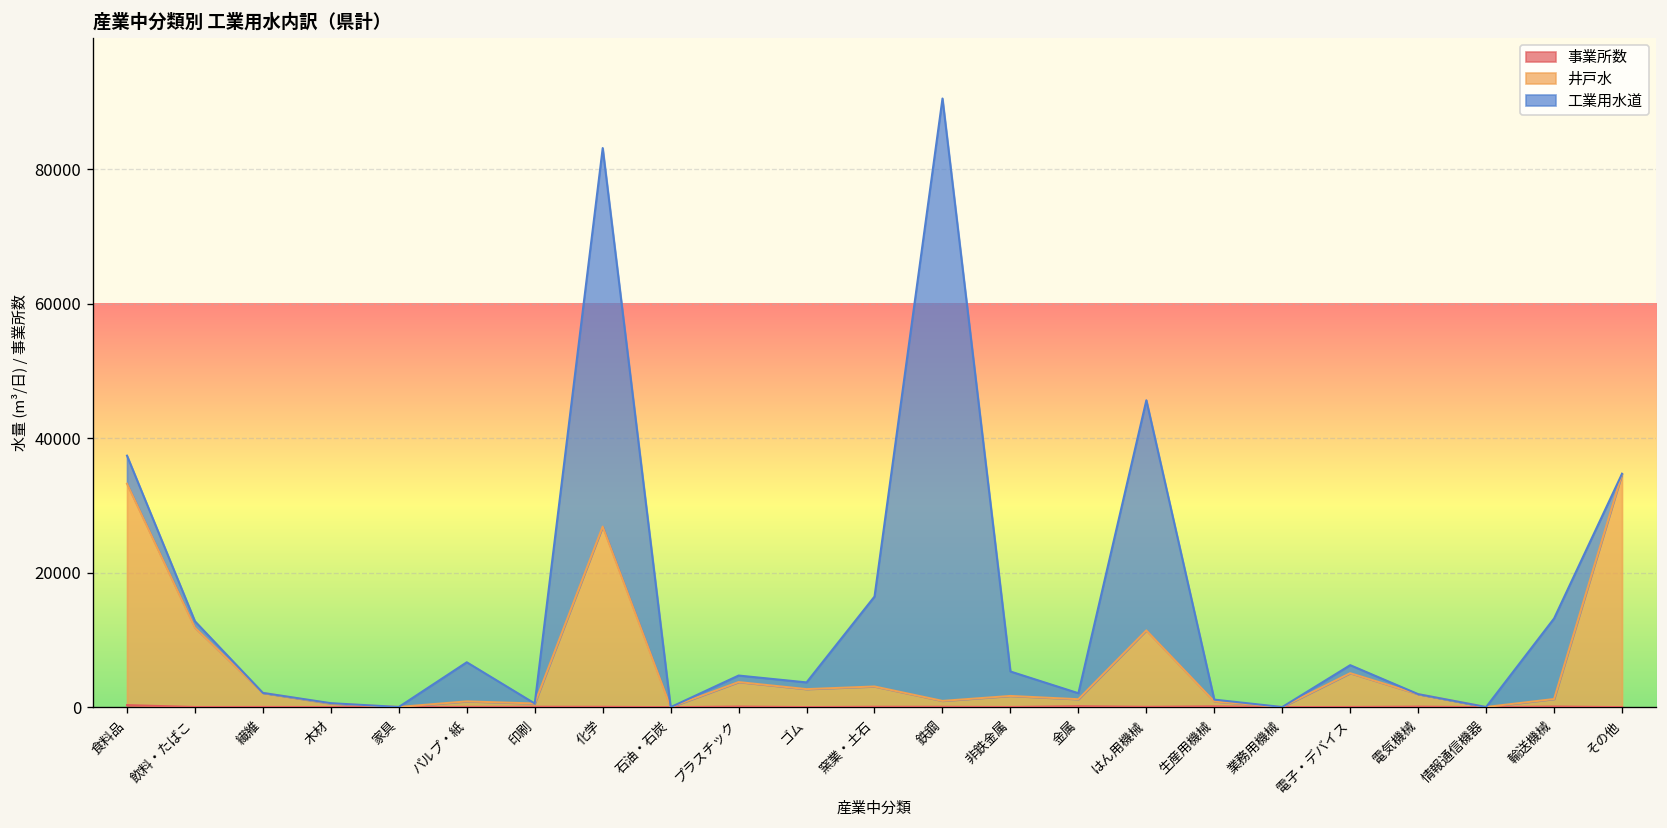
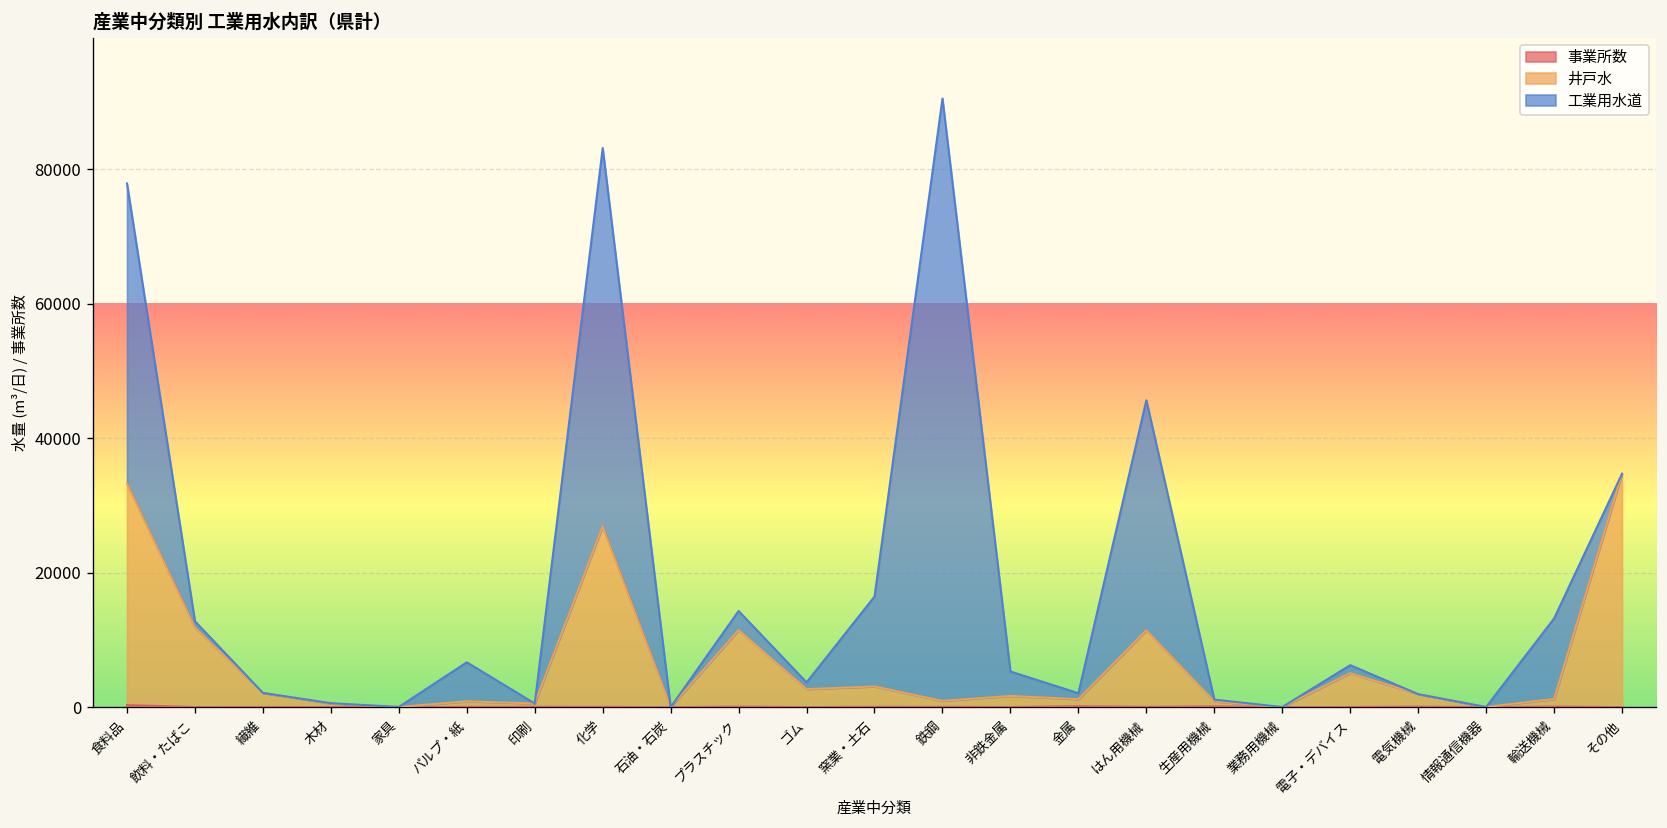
  {
    "事業所数": {
      "食料品": 0,
      "飲料・たばこ": 0,
      "繊維": 0,
      "木材": 0,
      "パルプ・紙": 0,
      "印刷": 0,
      "化学": 0,
      "プラスチック": 0,
      "ゴム": 0,
      "窯業・土石": 0,
      "鉄鋼": 0,
      "非鉄金属": 0,
      "金属": 0,
      "はん用機械": 0,
      "生産用機械": 0,
      "電子・デバイス": 0,
      "電気機械": 0,
      "輸送機械": 0,
      "その他": 0
    },
    "井戸水": {
      "食料品": 33000,
      "飲料・たばこ": 12000,
      "パルプ・紙": 1000,
      "化学": 27000,
-     "プラスチック": 4000,
+     "プラスチック": 11000,
      "ゴム": 3000,
      "窯業・土石": 3000,
      "鉄鋼": 1000,
      "非鉄金属": 2000,
      "金属": 1000,
      "はん用機械": 11000,
      "電子・デバイス": 5000,
      "輸送機械": 1000
    },
    "工業用水道": {
-     "食料品": 4000,
+     "食料品": 45000,
      "飲料・たばこ": 1000,
      "パルプ・紙": 6000,
      "化学": 56000,
-     "プラスチック": 1000,
+     "プラスチック": 3000,
      "ゴム": 1000,
      "窯業・土石": 13000,
      "鉄鋼": 90000,
      "非鉄金属": 4000,
      "金属": 1000,
      "はん用機械": 34000,
      "電子・デバイス": 1000,
      "輸送機械": 12000
    }
  }
